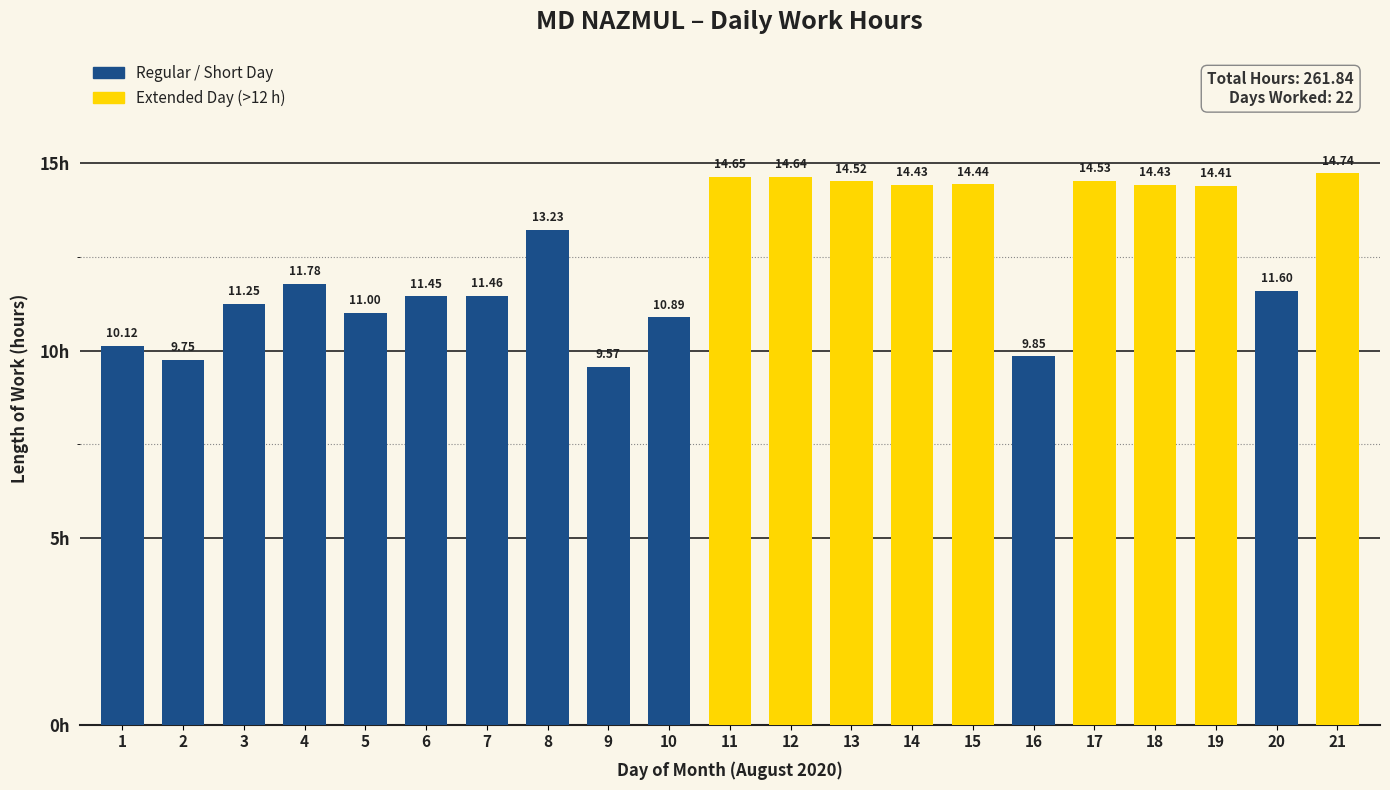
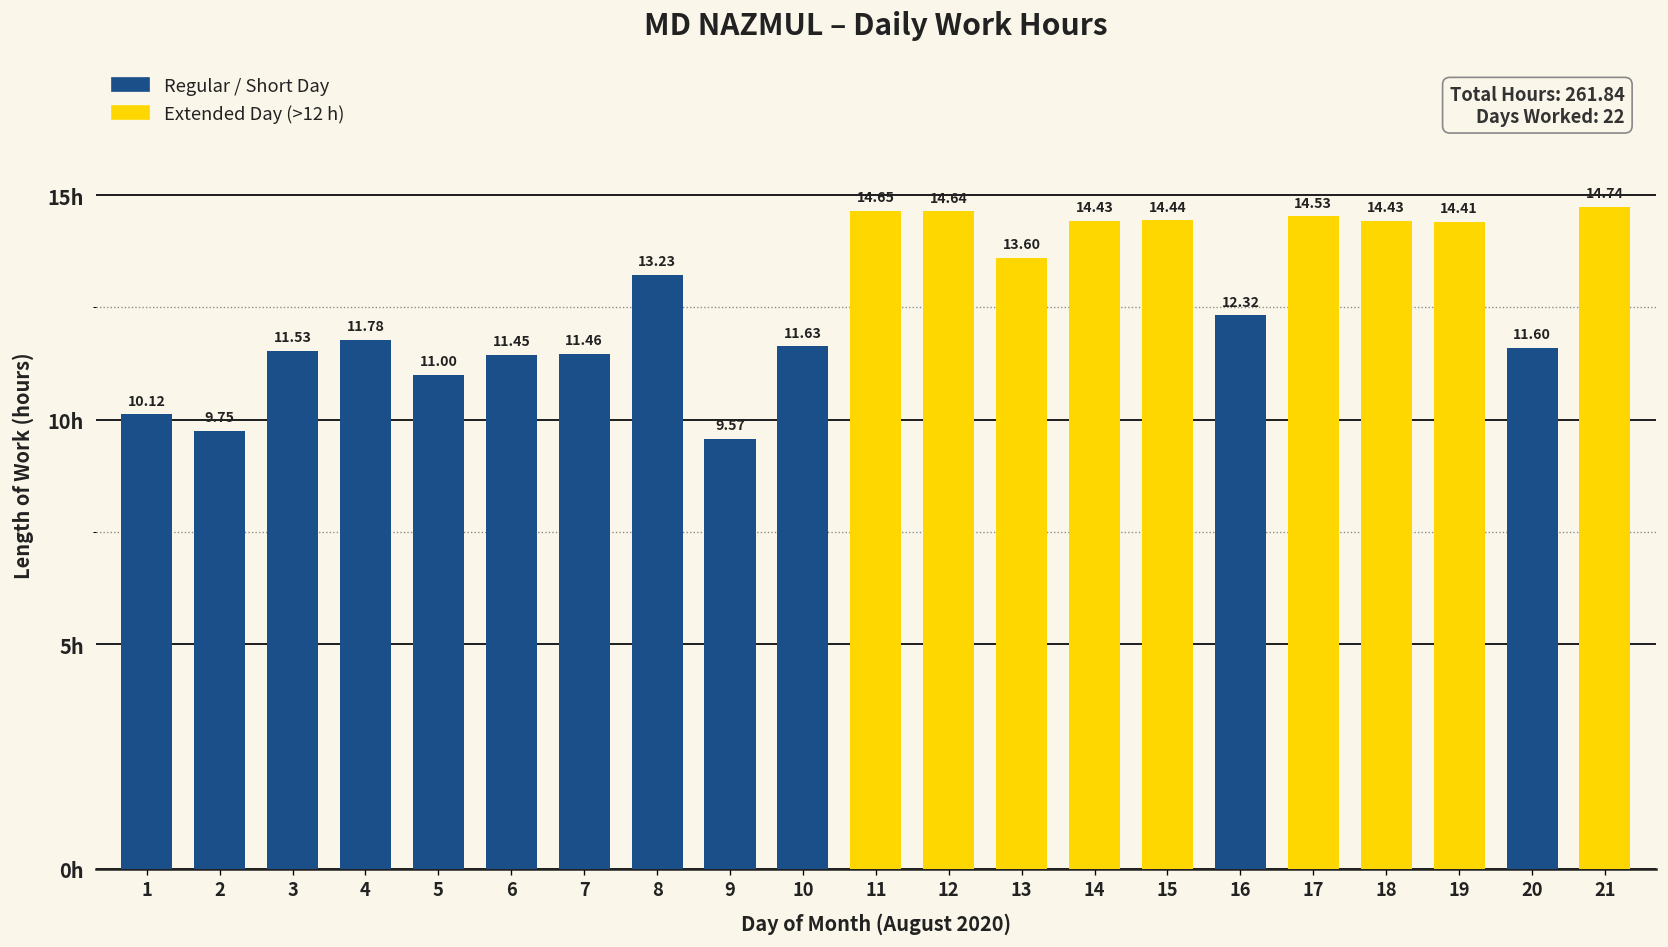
  {
    "1": 10.12,
    "2": 9.75,
-   "3": 11.25,
+   "3": 11.53,
    "4": 11.78,
    "5": 11.00,
    "6": 11.45,
    "7": 11.46,
    "8": 13.23,
    "9": 9.57,
-   "10": 10.89,
+   "10": 11.63,
    "11": 14.65,
    "12": 14.64,
-   "13": 14.52,
+   "13": 13.60,
    "14": 14.43,
    "15": 14.44,
-   "16": 9.85,
+   "16": 12.32,
    "17": 14.53,
    "18": 14.43,
    "19": 14.41,
    "20": 11.60,
    "21": 14.74
  }
